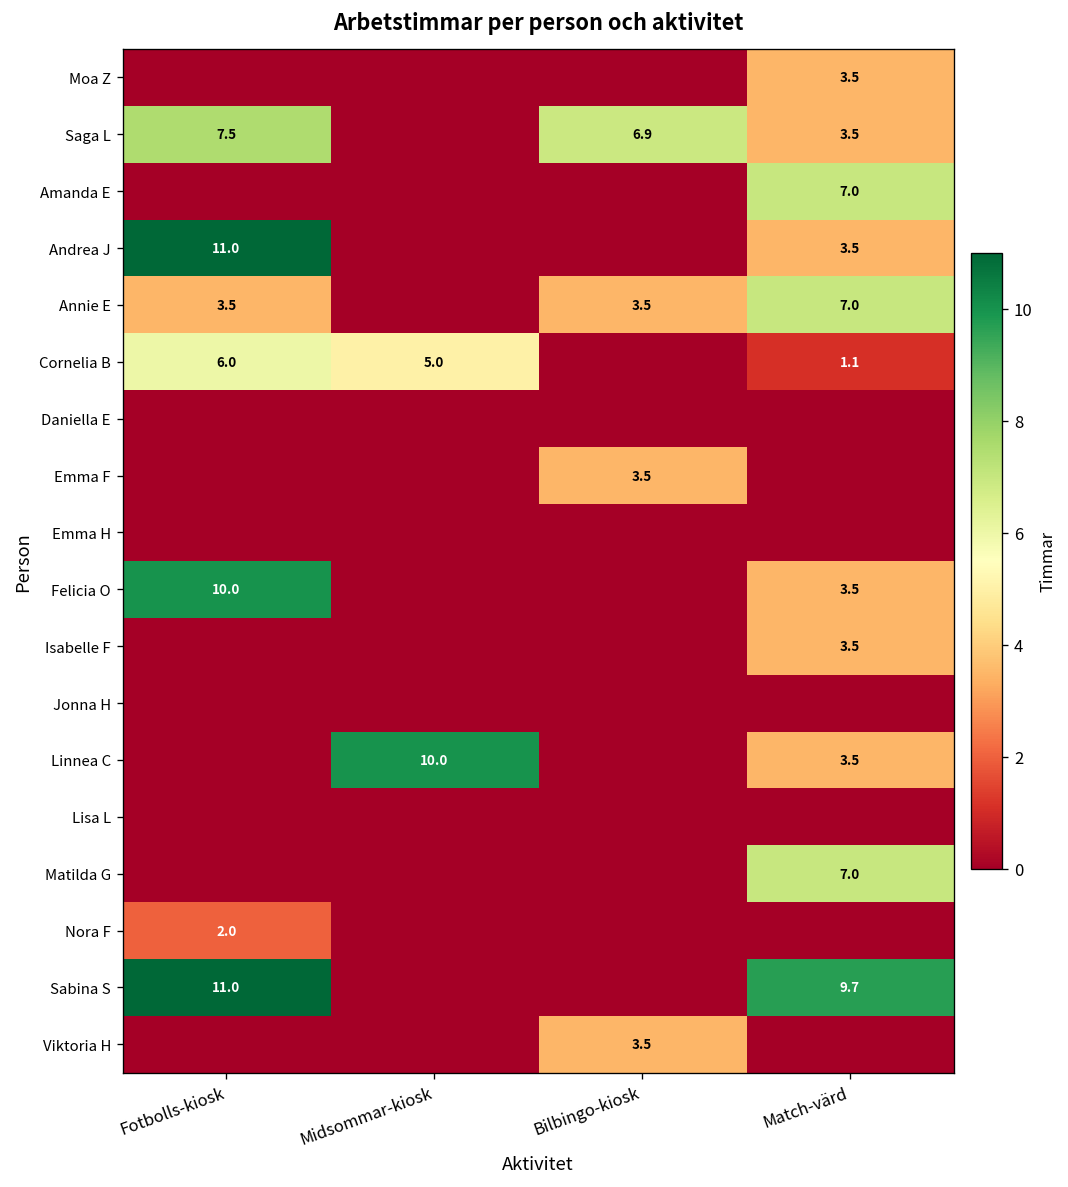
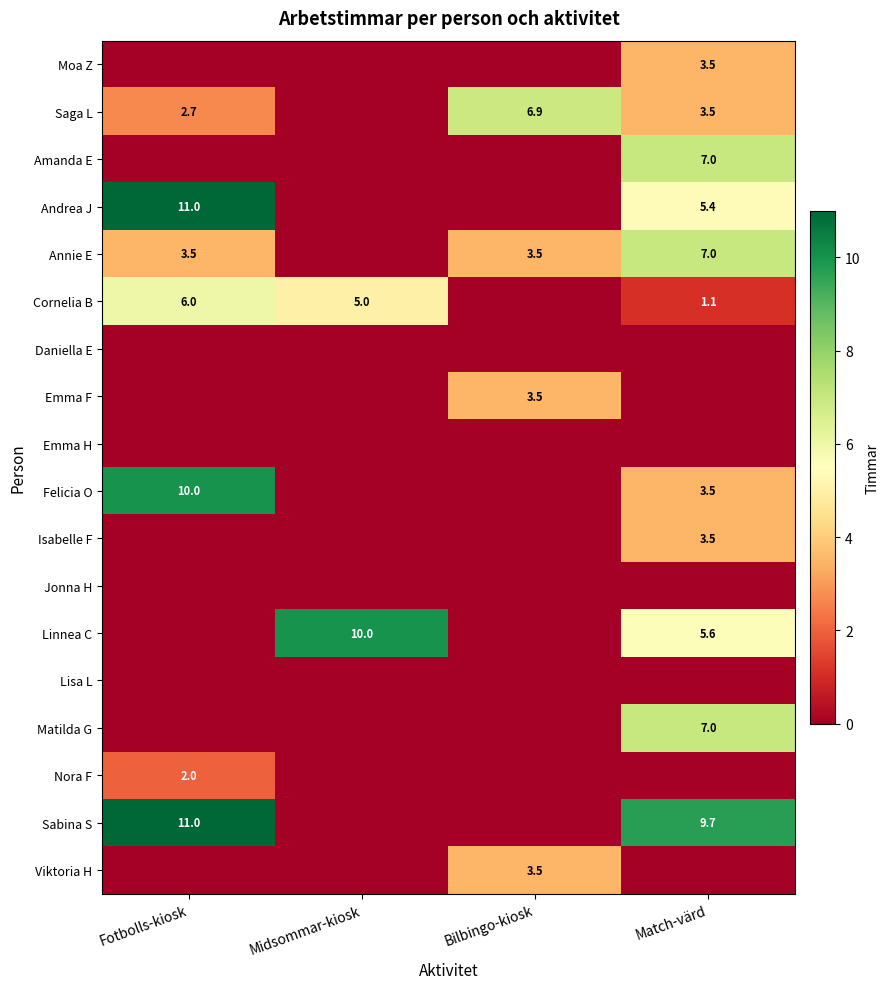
  {
    "Moa Z": {
      "Match-värd": 3.5
    },
    "Saga L": {
-     "Fotbolls-kiosk": 7.5,
+     "Fotbolls-kiosk": 2.7,
      "Bilbingo-kiosk": 6.9,
      "Match-värd": 3.5
    },
    "Amanda E": {
      "Match-värd": 7.0
    },
    "Andrea J": {
      "Fotbolls-kiosk": 11.0,
-     "Match-värd": 3.5
+     "Match-värd": 5.4
    },
    "Annie E": {
      "Fotbolls-kiosk": 3.5,
      "Bilbingo-kiosk": 3.5,
      "Match-värd": 7.0
    },
    "Cornelia B": {
      "Fotbolls-kiosk": 6.0,
      "Midsommar-kiosk": 5.0,
      "Match-värd": 1.1
    },
    "Emma F": {
      "Bilbingo-kiosk": 3.5
    },
    "Felicia O": {
      "Fotbolls-kiosk": 10.0,
      "Match-värd": 3.5
    },
    "Isabelle F": {
      "Match-värd": 3.5
    },
    "Linnea C": {
      "Midsommar-kiosk": 10.0,
-     "Match-värd": 3.5
+     "Match-värd": 5.6
    },
    "Matilda G": {
      "Match-värd": 7.0
    },
    "Nora F": {
      "Fotbolls-kiosk": 2.0
    },
    "Sabina S": {
      "Fotbolls-kiosk": 11.0,
      "Match-värd": 9.7
    },
    "Viktoria H": {
      "Bilbingo-kiosk": 3.5
    }
  }
